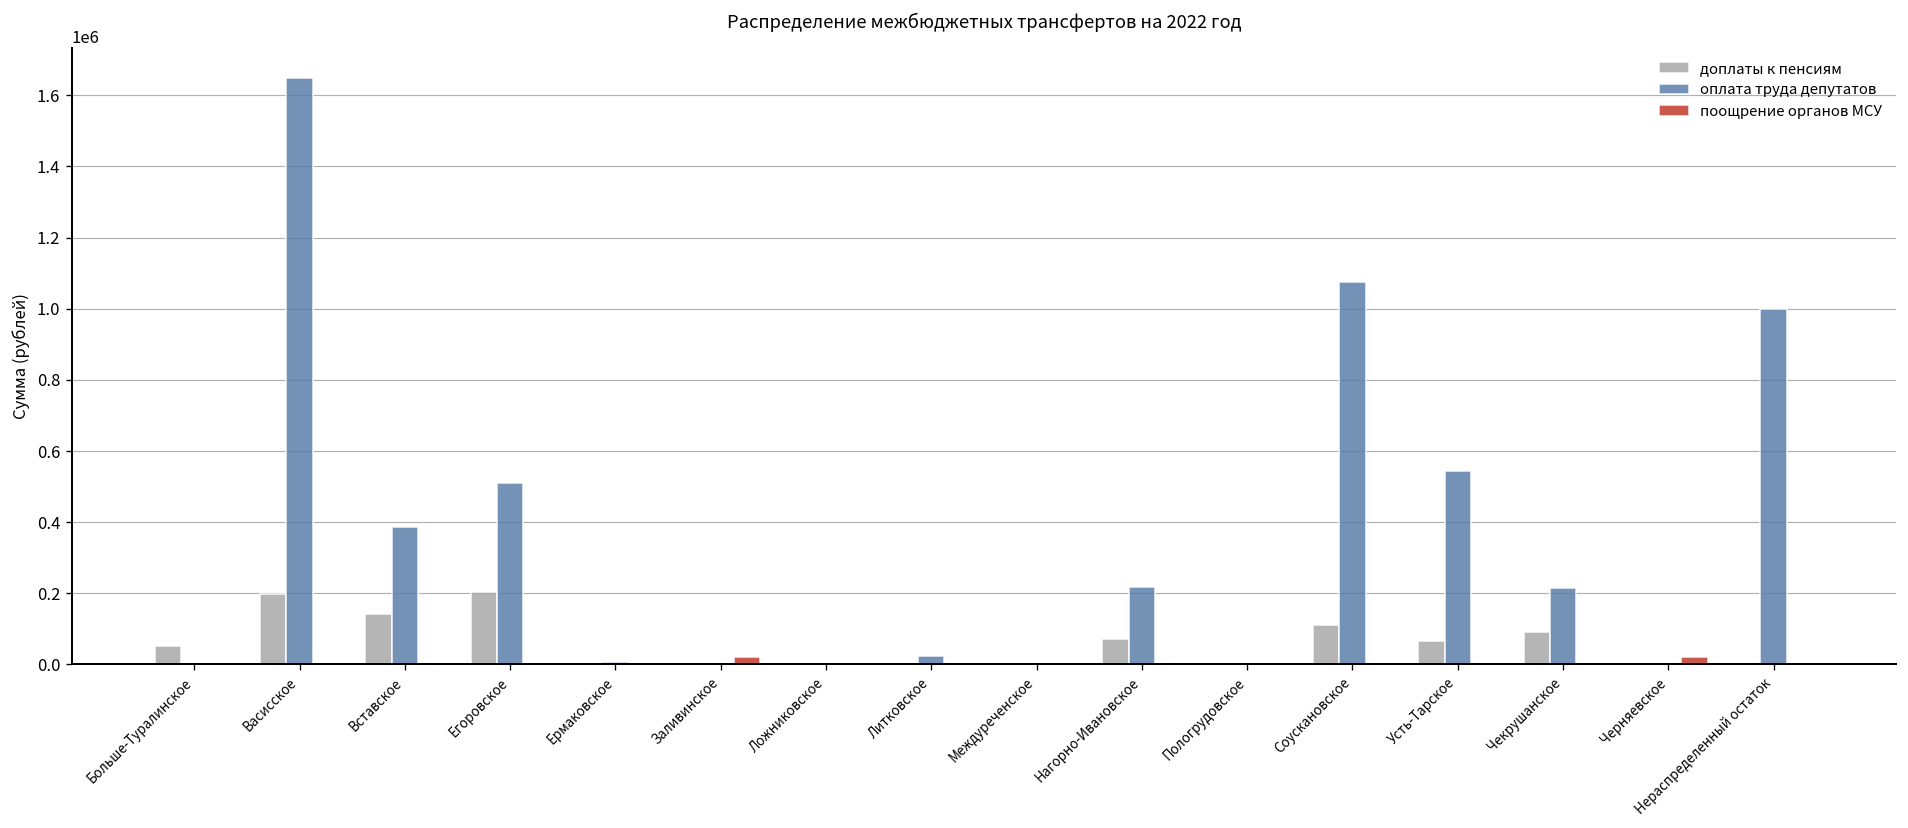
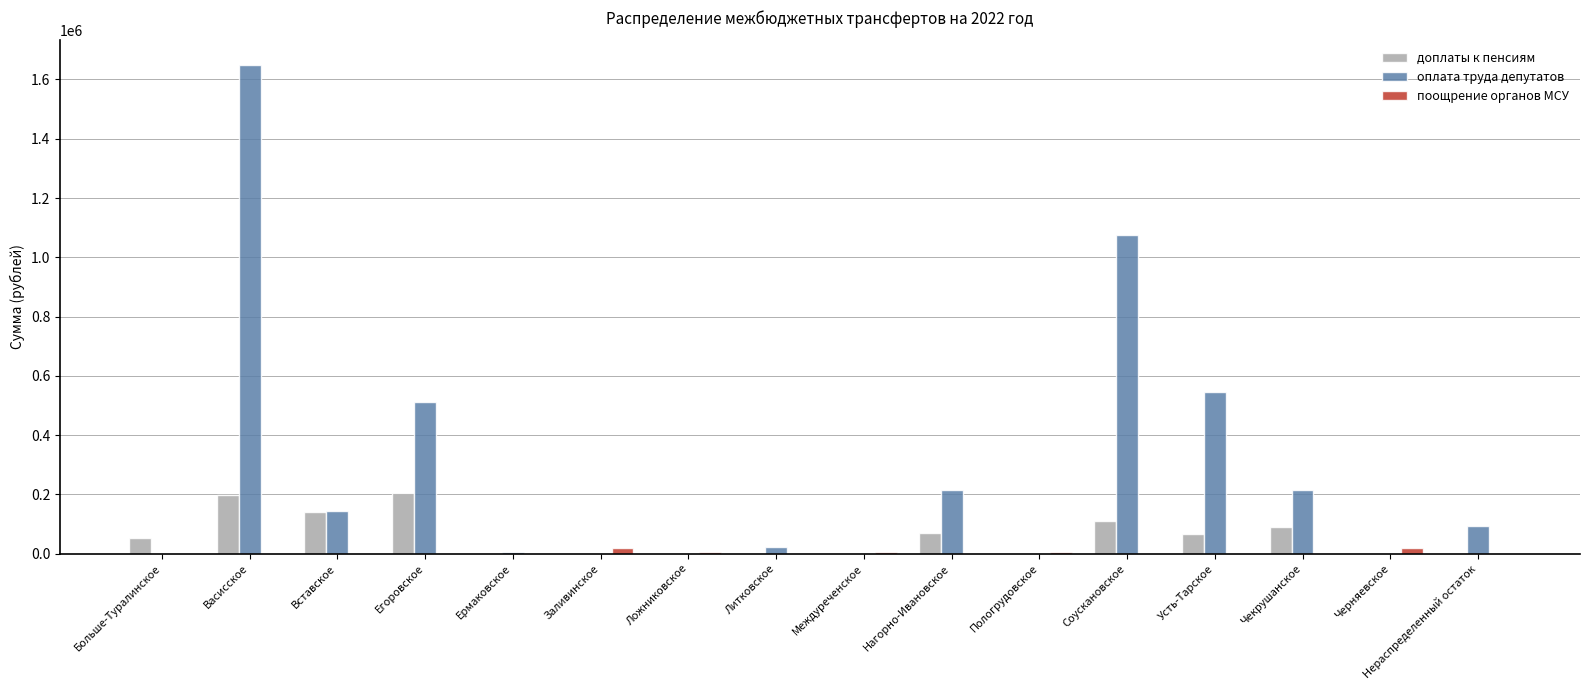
  {
    "доплаты к пенсиям": {
      "Больше-Туралинское": 50000,
      "Васисское": 200000,
      "Вставское": 140000,
      "Егоровское": 200000,
      "Ермаковское": 0,
      "Заливинское": 0,
      "Ложниковское": 0,
      "Литковское": 0,
      "Междуреченское": 0,
      "Нагорно-Ивановское": 70000,
      "Пологрудовское": 0,
      "Соускановское": 110000,
      "Усть-Тарское": 60000,
      "Чекрушанское": 90000,
      "Черняевское": 0,
      "Нераспределенный остаток": 0
    },
    "оплата труда депутатов": {
      "Больше-Туралинское": 0,
      "Васисское": 1650000,
-     "Вставское": 390000,
+     "Вставское": 140000,
      "Егоровское": 510000,
      "Заливинское": 0,
      "Ложниковское": 0,
      "Литковское": 20000,
      "Междуреченское": 0,
      "Нагорно-Ивановское": 220000,
      "Пологрудовское": 0,
      "Соускановское": 1070000,
      "Усть-Тарское": 540000,
      "Чекрушанское": 220000,
      "Черняевское": 0,
-     "Нераспределенный остаток": 1000000
+     "Нераспределенный остаток": 90000
    },
    "поощрение органов МСУ": {
      "Больше-Туралинское": 0,
      "Васисское": 0,
      "Вставское": 0,
      "Егоровское": 0,
      "Ермаковское": 0,
      "Заливинское": 20000,
      "Литковское": 0,
      "Нагорно-Ивановское": 0,
      "Соускановское": 0,
      "Усть-Тарское": 0,
      "Чекрушанское": 0,
      "Черняевское": 20000,
      "Нераспределенный остаток": 0
    }
  }
